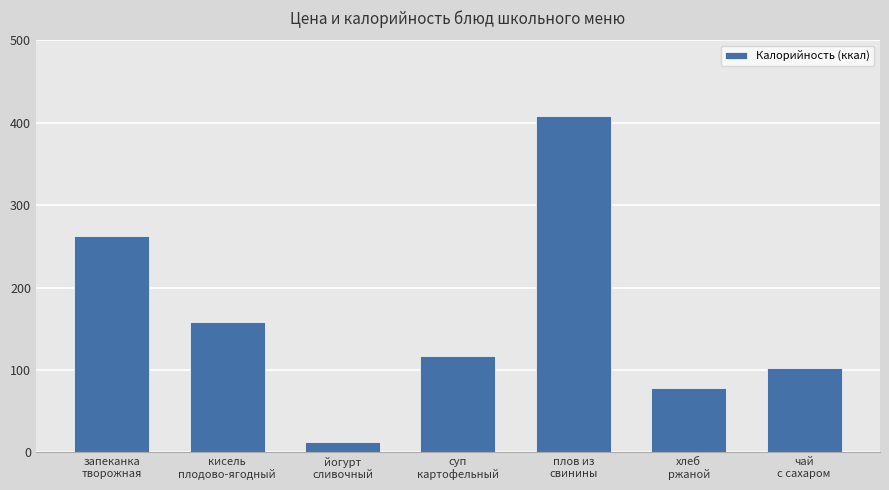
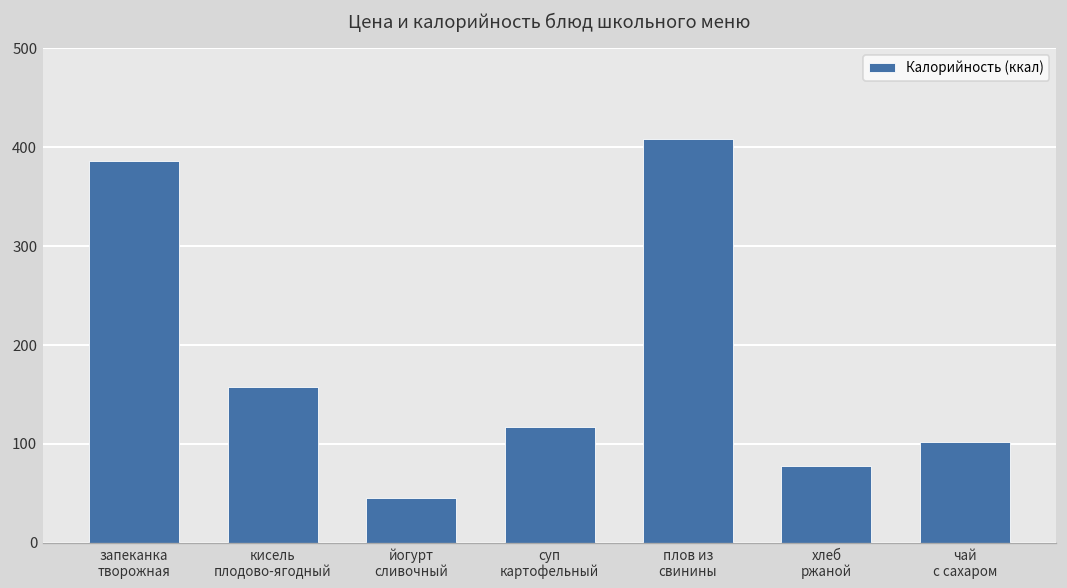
  {
-   "запеканка творожная": 260,
+   "запеканка творожная": 390,
    "кисель плодово-ягодный": 160,
-   "йогурт сливочный": 10,
+   "йогурт сливочный": 50,
    "суп картофельный": 120,
    "плов из свинины": 410,
    "хлеб ржаной": 80,
    "чай с сахаром": 100
  }
